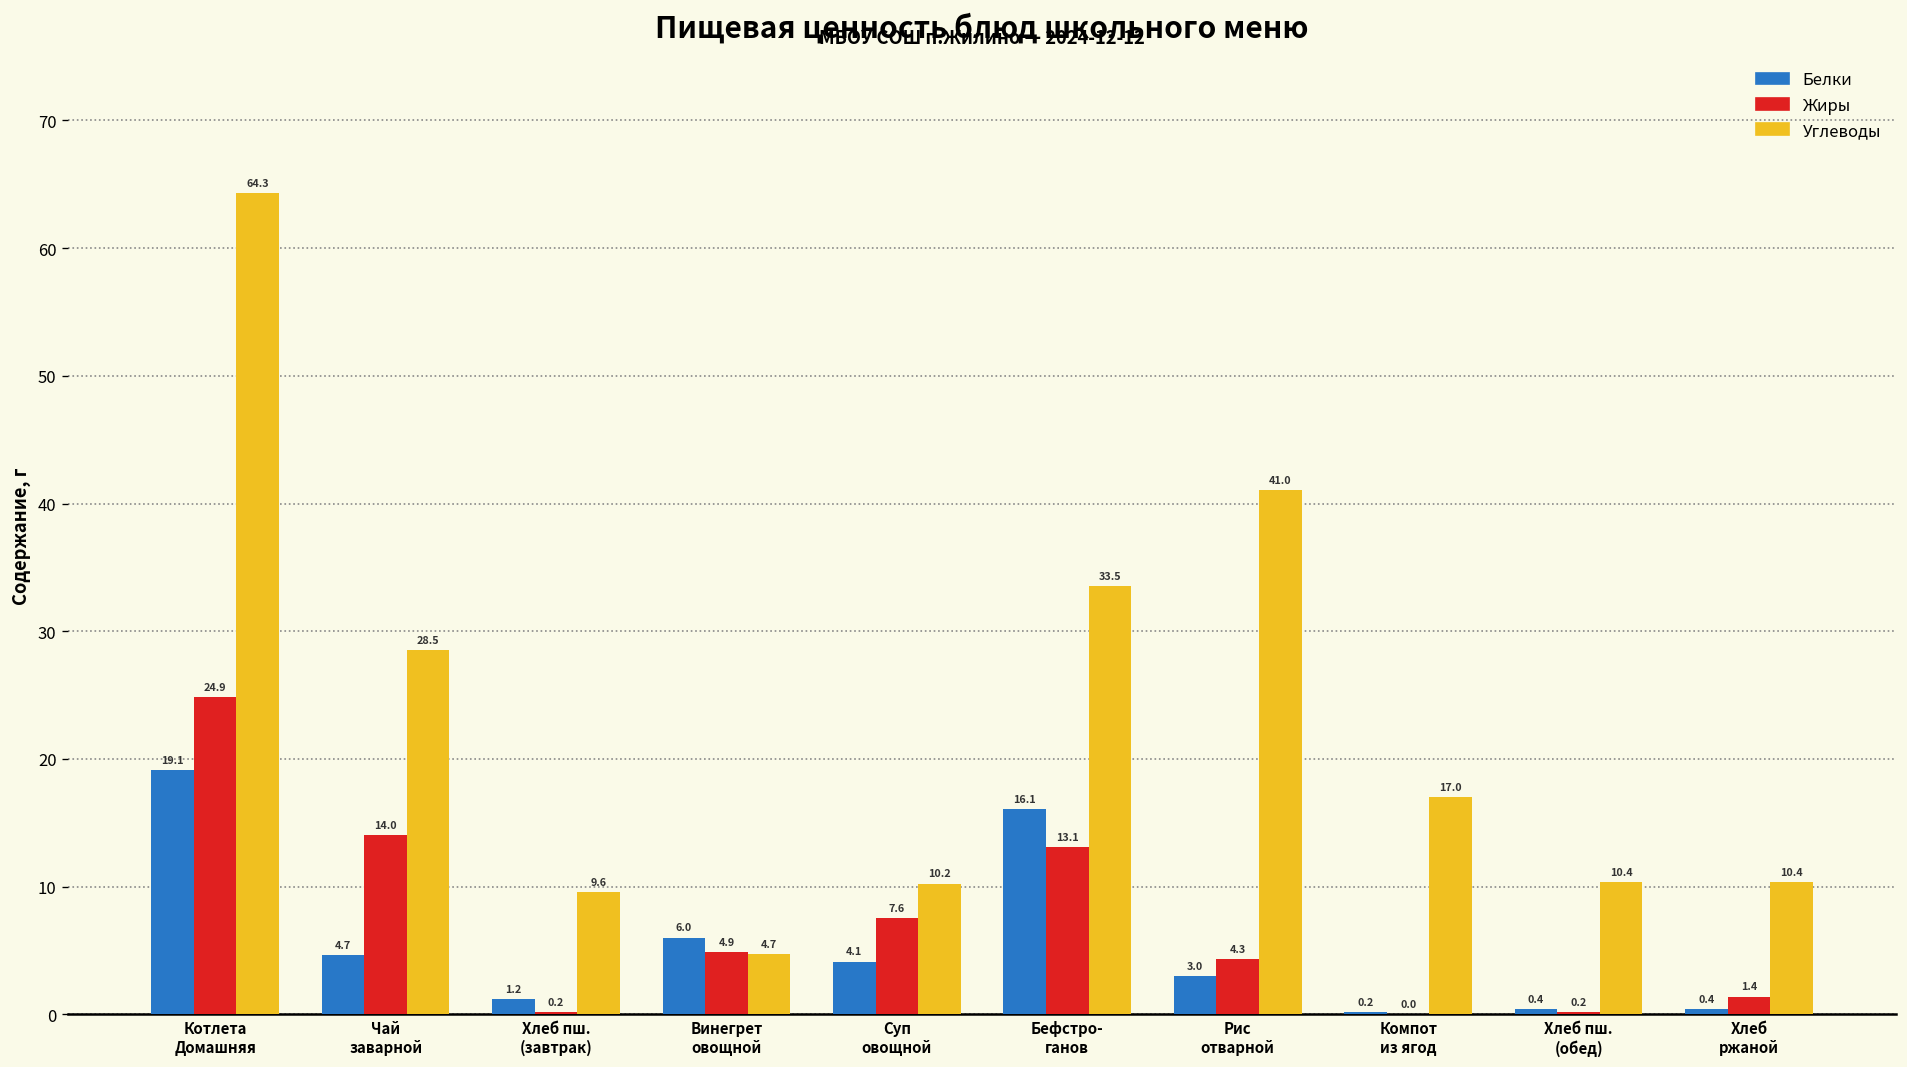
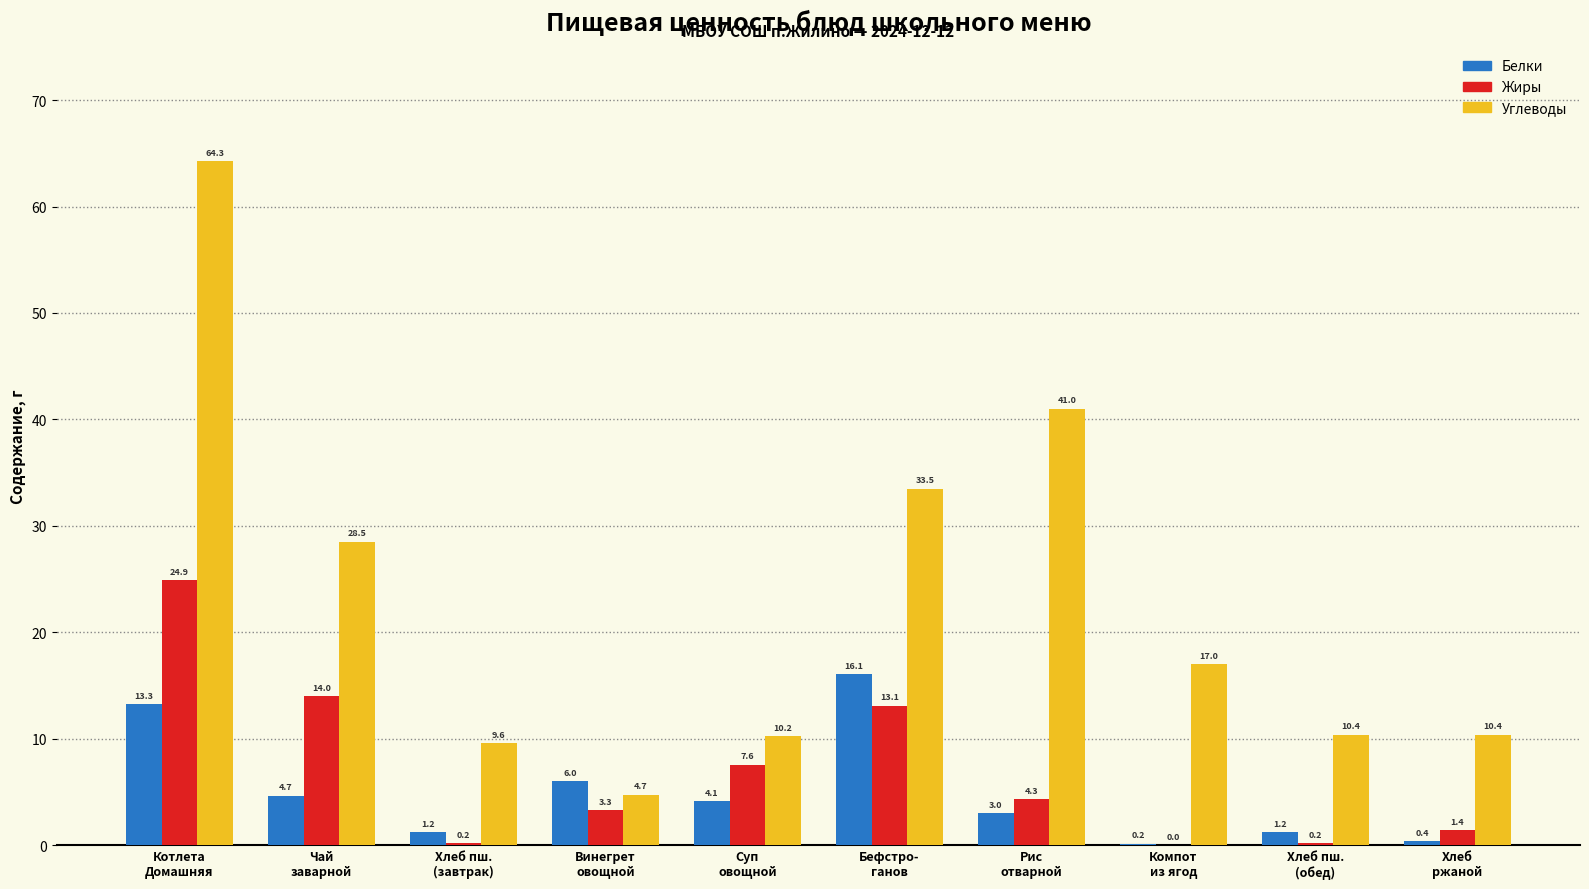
  {
    "Белки": {
-     "Котлета Домашняя": 19.1,
+     "Котлета Домашняя": 13.3,
      "Чай заварной": 4.7,
      "Хлеб пш. (завтрак)": 1.2,
      "Винегрет овощной": 6.0,
      "Суп овощной": 4.1,
      "Бефстро- ганов": 16.1,
      "Рис отварной": 3.0,
      "Компот из ягод": 0.2,
-     "Хлеб пш. (обед)": 0.4,
+     "Хлеб пш. (обед)": 1.2,
      "Хлеб ржаной": 0.4
    },
    "Жиры": {
      "Котлета Домашняя": 24.9,
      "Чай заварной": 14.0,
      "Хлеб пш. (завтрак)": 0.2,
-     "Винегрет овощной": 4.9,
+     "Винегрет овощной": 3.3,
      "Суп овощной": 7.6,
      "Бефстро- ганов": 13.1,
      "Рис отварной": 4.3,
      "Компот из ягод": 0.0,
      "Хлеб пш. (обед)": 0.2,
      "Хлеб ржаной": 1.4
    },
    "Углеводы": {
      "Котлета Домашняя": 64.3,
      "Чай заварной": 28.5,
      "Хлеб пш. (завтрак)": 9.6,
      "Винегрет овощной": 4.7,
      "Суп овощной": 10.2,
      "Бефстро- ганов": 33.5,
      "Рис отварной": 41.0,
      "Компот из ягод": 17.0,
      "Хлеб пш. (обед)": 10.4,
      "Хлеб ржаной": 10.4
    }
  }
